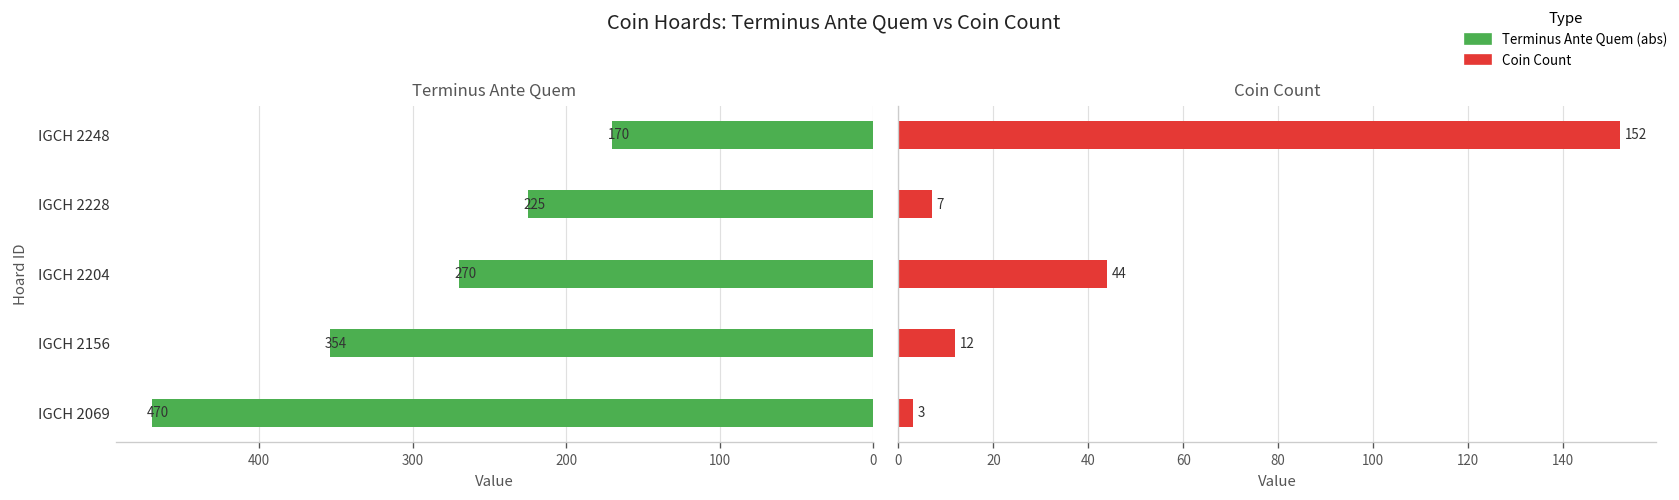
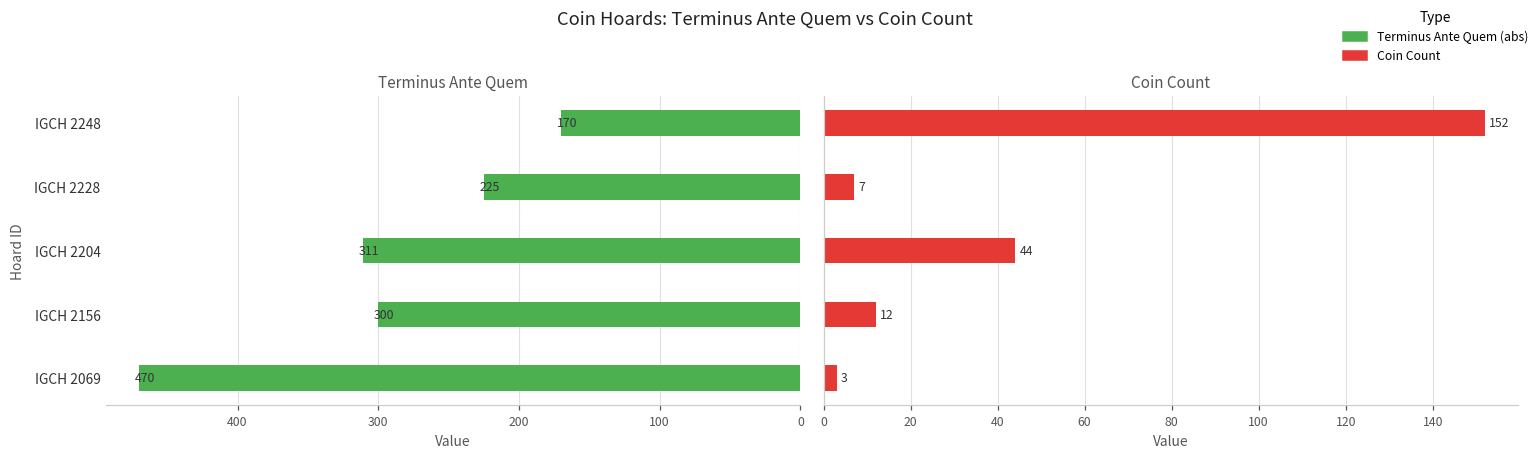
  {
    "Terminus Ante Quem": {
      "IGCH 2248": 170,
      "IGCH 2228": 225,
-     "IGCH 2204": 270,
-     "IGCH 2156": 354,
+     "IGCH 2204": 311,
+     "IGCH 2156": 300,
      "IGCH 2069": 470
    }
  }
